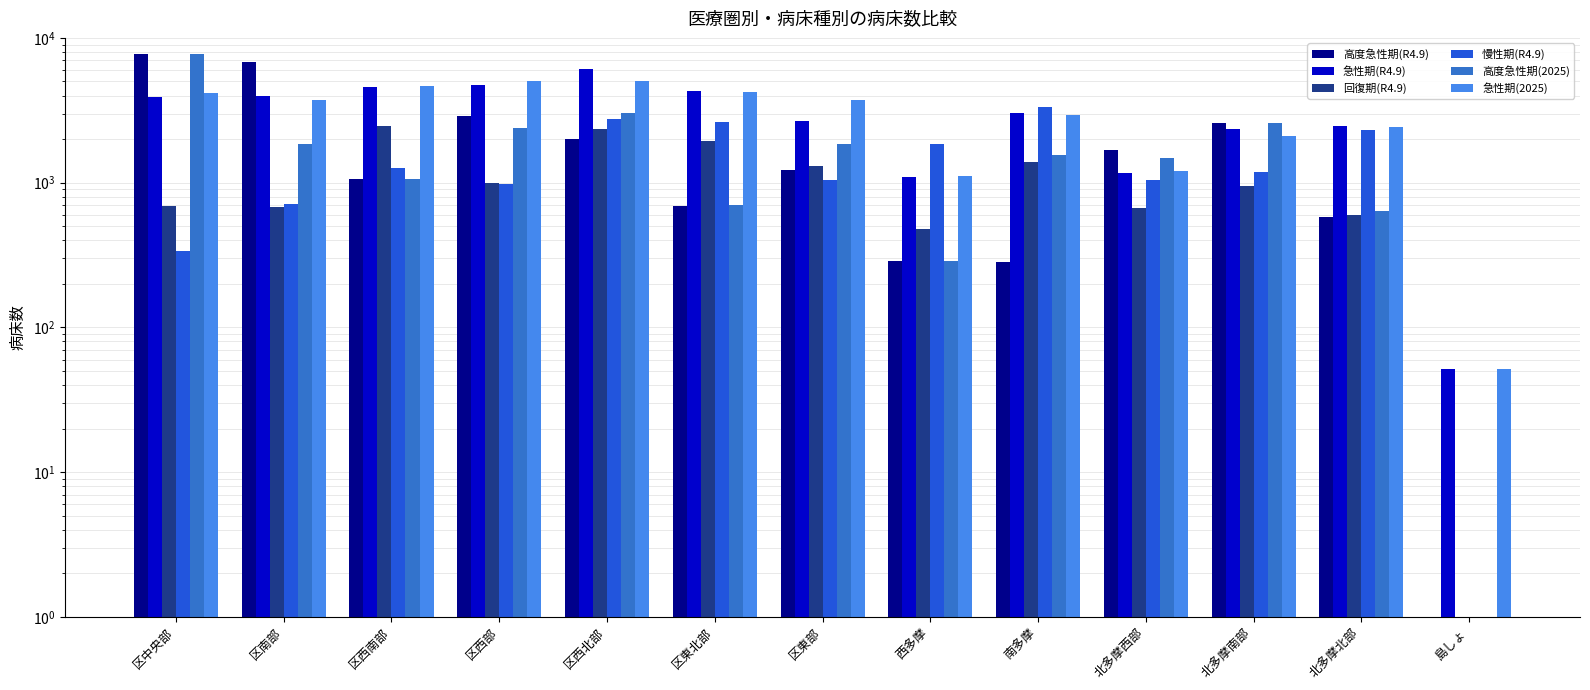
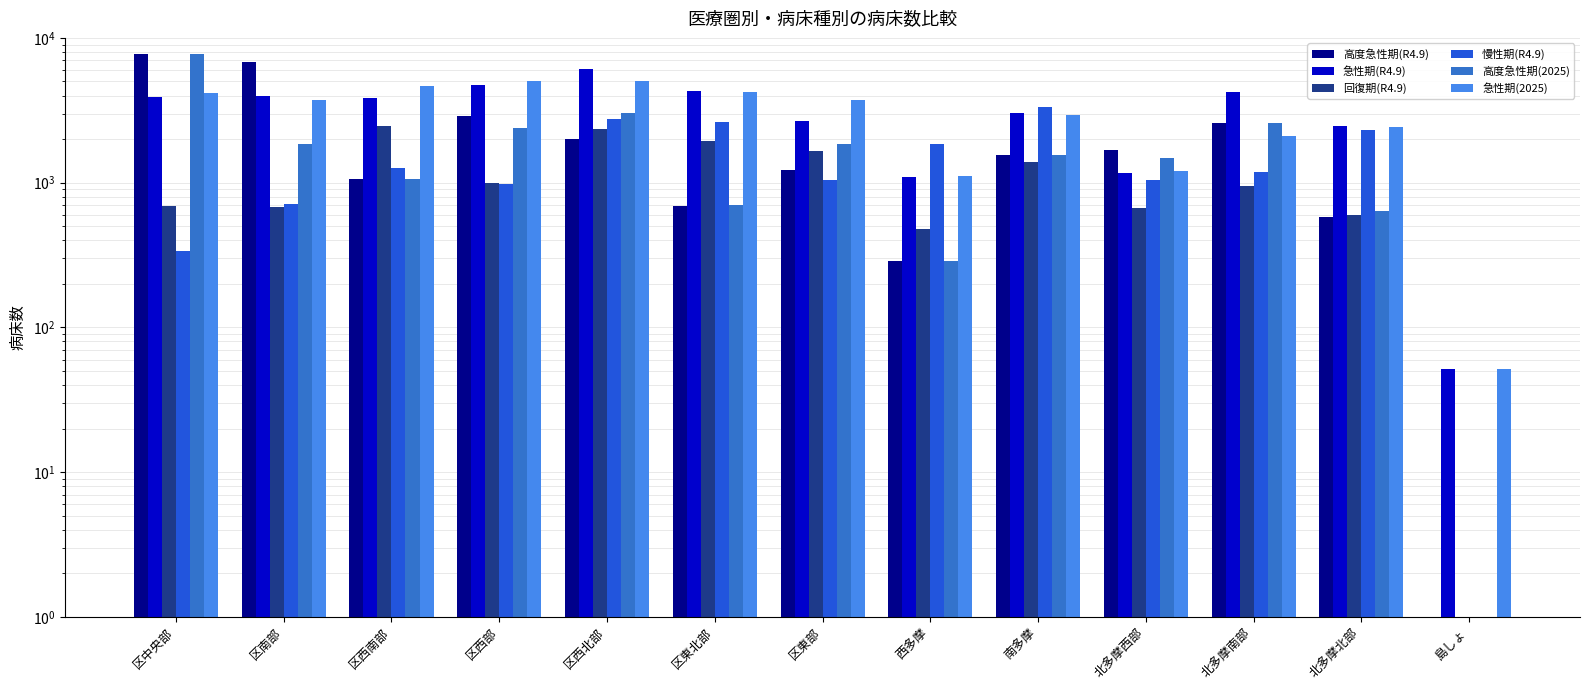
  {
    "高度急性期(R4.9)": {
      "区中央部": 8000,
      "区南部": 7000,
      "区西南部": 1100,
      "区西部": 2900,
      "区西北部": 2000,
      "区東北部": 700,
      "区東部": 1200,
      "西多摩": 290,
-     "南多摩": 280,
+     "南多摩": 1500,
      "北多摩西部": 1700,
      "北多摩南部": 2600,
      "北多摩北部": 580
    },
    "急性期(R4.9)": {
      "区中央部": 3900,
      "区南部": 3900,
-     "区西南部": 4600,
+     "区西南部": 3900,
      "区西部": 4700,
      "区西北部": 6100,
      "区東北部": 4300,
      "区東部": 2700,
      "西多摩": 1100,
      "南多摩": 3000,
      "北多摩西部": 1200,
-     "北多摩南部": 2400,
+     "北多摩南部": 4200,
      "北多摩北部": 2500,
      "島しょ": 52
    },
    "回復期(R4.9)": {
      "区中央部": 700,
      "区南部": 700,
      "区西南部": 2500,
      "区西部": 1000,
      "区西北部": 2300,
      "区東北部": 1900,
-     "区東部": 1300,
+     "区東部": 1600,
      "西多摩": 480,
      "南多摩": 1400,
      "北多摩西部": 700,
      "北多摩南部": 900,
      "北多摩北部": 600
    }
  }
